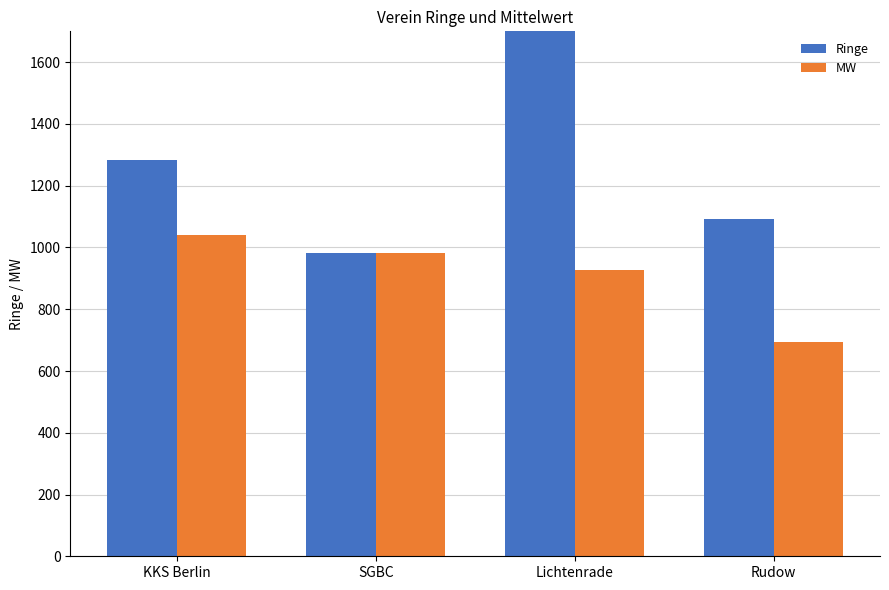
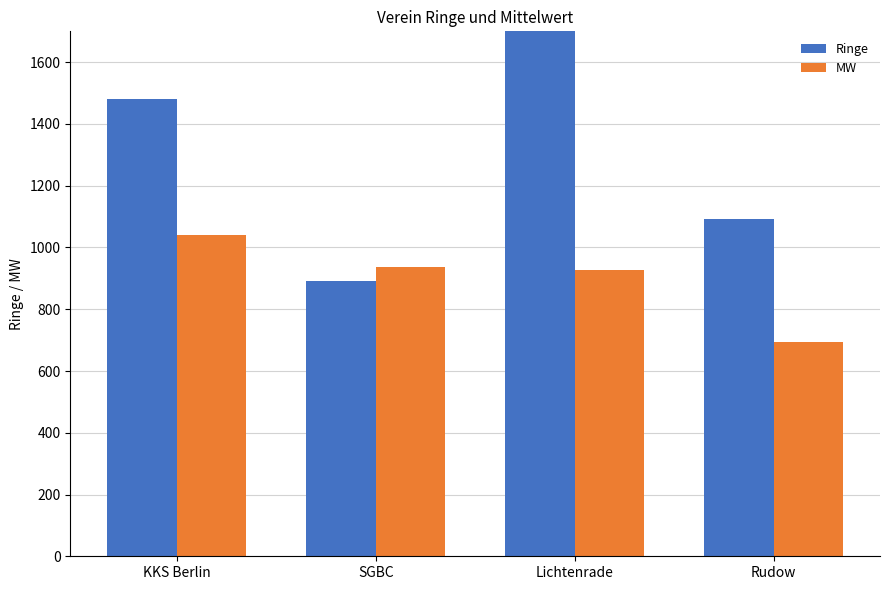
  {
    "Ringe": {
-     "KKS Berlin": 1280,
-     "SGBC": 980,
+     "KKS Berlin": 1480,
+     "SGBC": 890,
      "Rudow": 1090
    },
    "MW": {
      "KKS Berlin": 1040,
-     "SGBC": 980,
+     "SGBC": 940,
      "Lichtenrade": 930,
      "Rudow": 690
    }
  }
